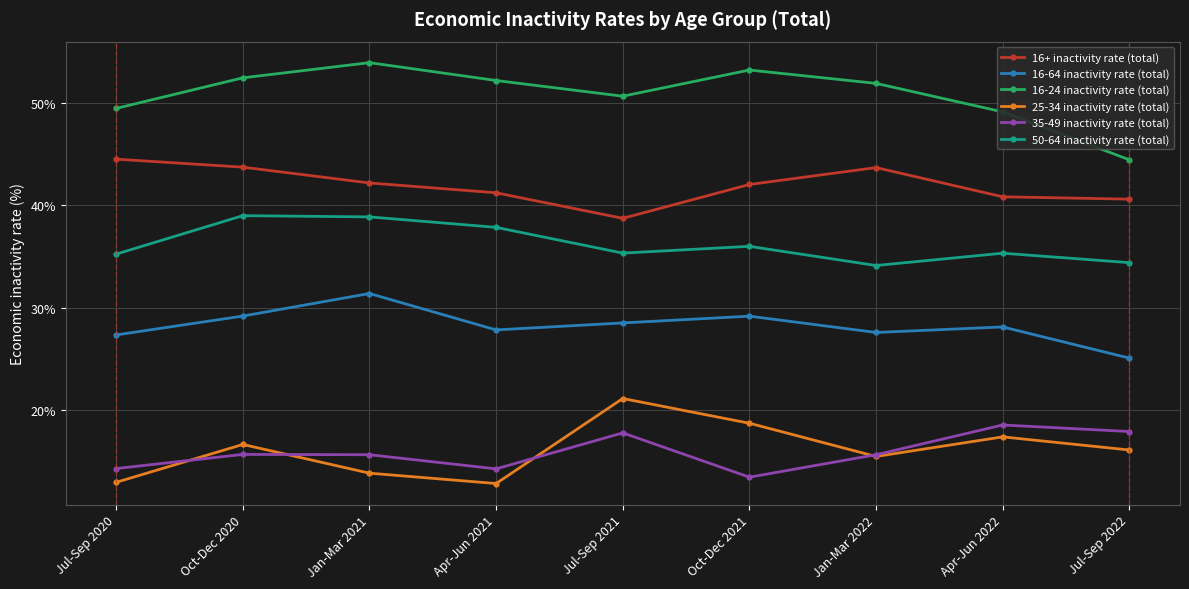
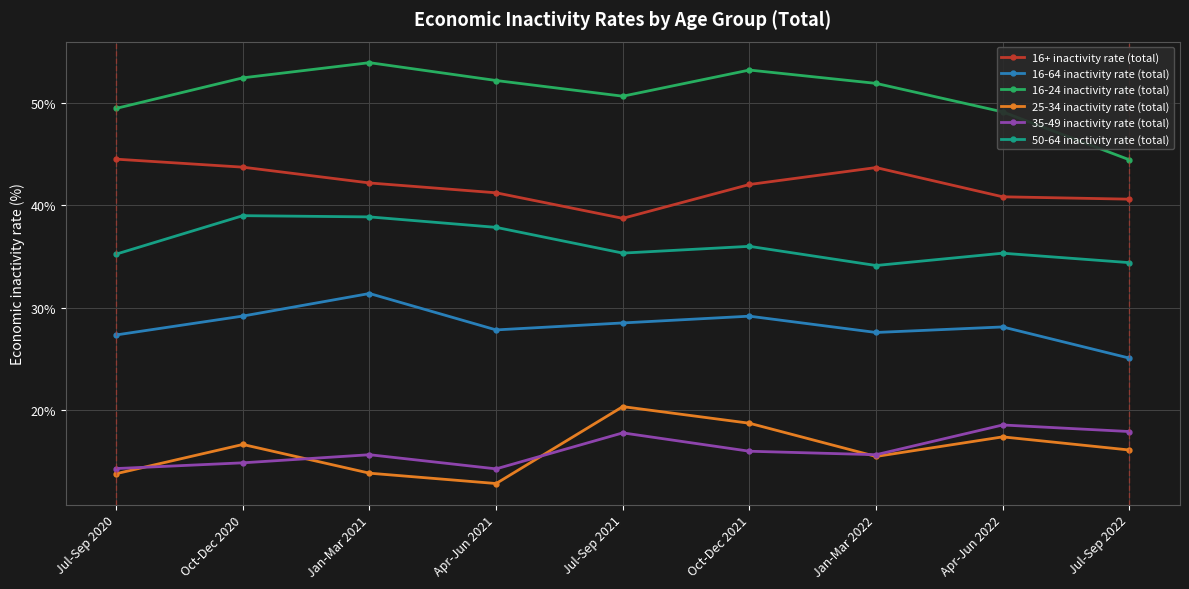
  {
    "16+ inactivity rate (total)": {
      "Jul-Sep 2020": "44.5%",
      "Oct-Dec 2020": "43.7%",
      "Jan-Mar 2021": "42.2%",
      "Apr-Jun 2021": "41.2%",
      "Jul-Sep 2021": "38.7%",
      "Oct-Dec 2021": "42.0%",
      "Jan-Mar 2022": "43.7%",
      "Apr-Jun 2022": "40.8%",
      "Jul-Sep 2022": "40.6%"
    },
    "16-64 inactivity rate (total)": {
      "Jul-Sep 2020": "27.4%",
      "Oct-Dec 2020": "29.2%",
      "Jan-Mar 2021": "31.4%",
      "Apr-Jun 2021": "27.8%",
      "Jul-Sep 2021": "28.5%",
      "Oct-Dec 2021": "29.2%",
      "Jan-Mar 2022": "27.6%",
      "Apr-Jun 2022": "28.1%",
      "Jul-Sep 2022": "25.1%"
    },
    "25-34 inactivity rate (total)": {
-     "Jul-Sep 2020": "13.0%",
+     "Jul-Sep 2020": "13.8%",
      "Oct-Dec 2020": "16.7%",
      "Jan-Mar 2021": "13.9%",
      "Apr-Jun 2021": "12.9%",
-     "Jul-Sep 2021": "21.2%",
+     "Jul-Sep 2021": "20.4%",
      "Oct-Dec 2021": "18.7%",
      "Apr-Jun 2022": "17.4%",
      "Jul-Sep 2022": "16.1%"
    },
    "35-49 inactivity rate (total)": {
      "Jul-Sep 2020": "14.3%",
-     "Oct-Dec 2020": "15.7%",
+     "Oct-Dec 2020": "14.9%",
      "Jan-Mar 2021": "15.7%",
      "Apr-Jun 2021": "14.3%",
      "Jul-Sep 2021": "17.8%",
-     "Oct-Dec 2021": "13.5%",
+     "Oct-Dec 2021": "16.0%",
      "Apr-Jun 2022": "18.6%",
      "Jul-Sep 2022": "17.9%"
    }
  }
